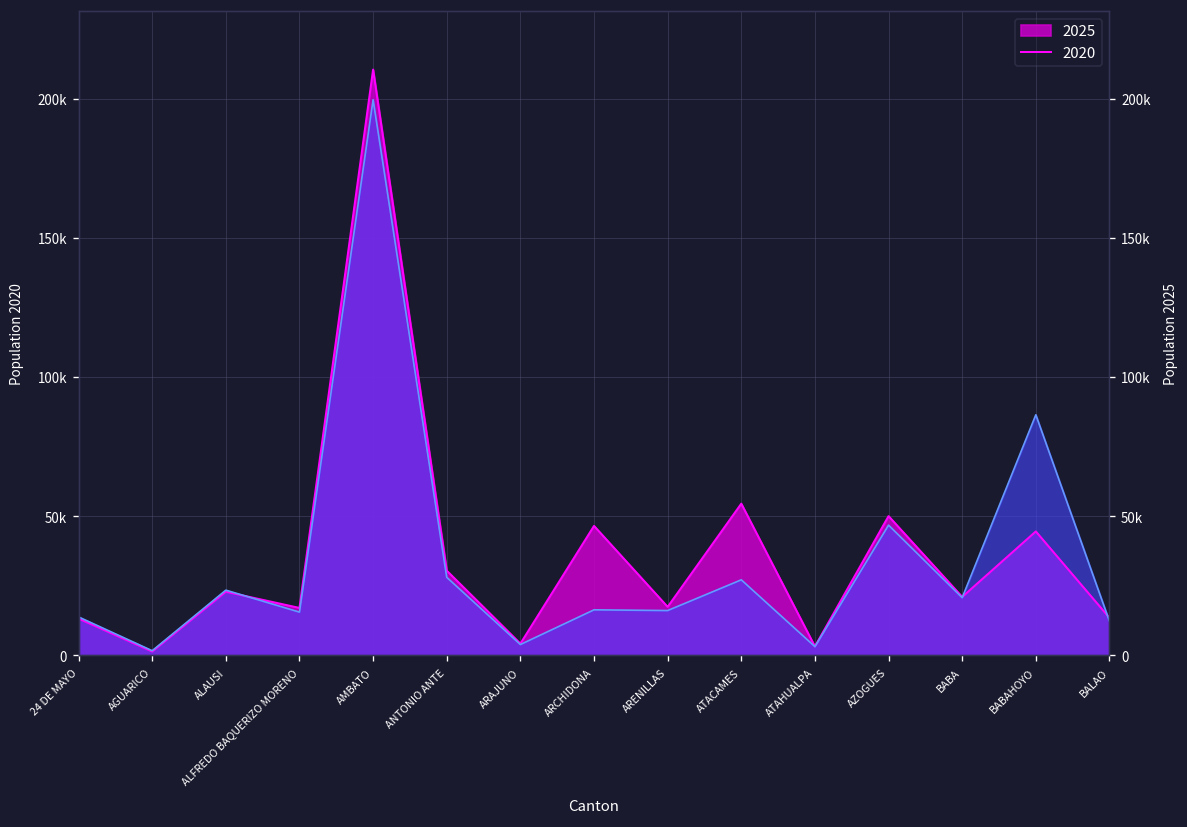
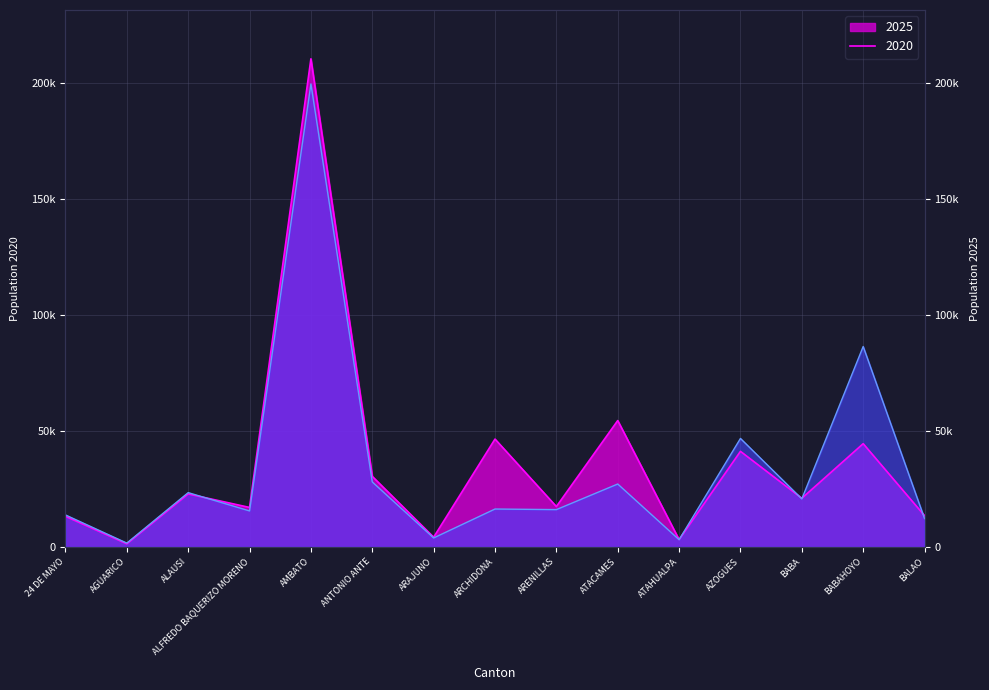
  {
    "2025": {
      "ALFREDO BAQUERIZO MORENO": 17000,
      "AMBATO": 210000,
      "ANTONIO ANTE": 30000,
      "ARCHIDONA": 46000,
      "ARENILLAS": 17000,
      "ATACAMES": 54000,
-     "AZOGUES": 50000,
+     "AZOGUES": 41000,
      "BABAHOYO": 45000,
      "BALAO": 13000
    }
  }
